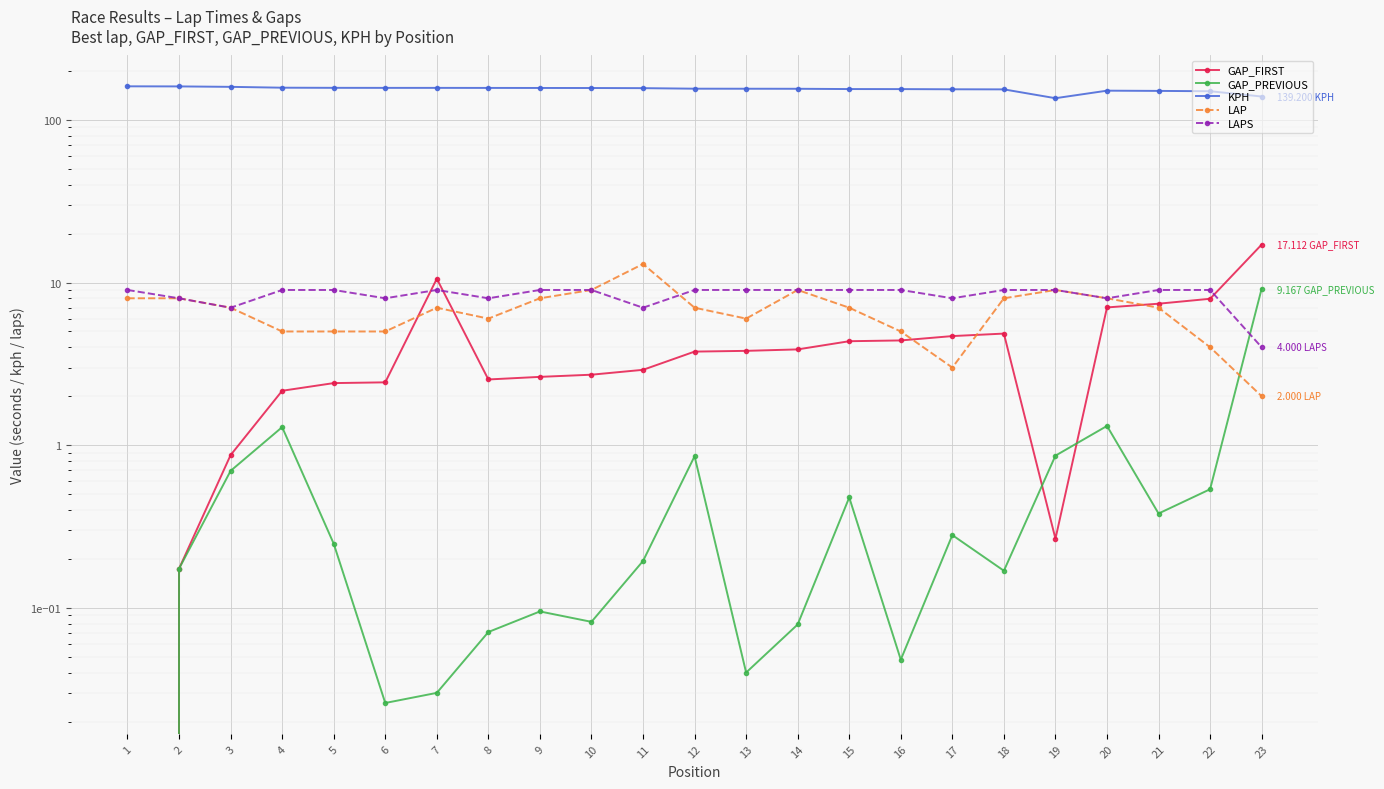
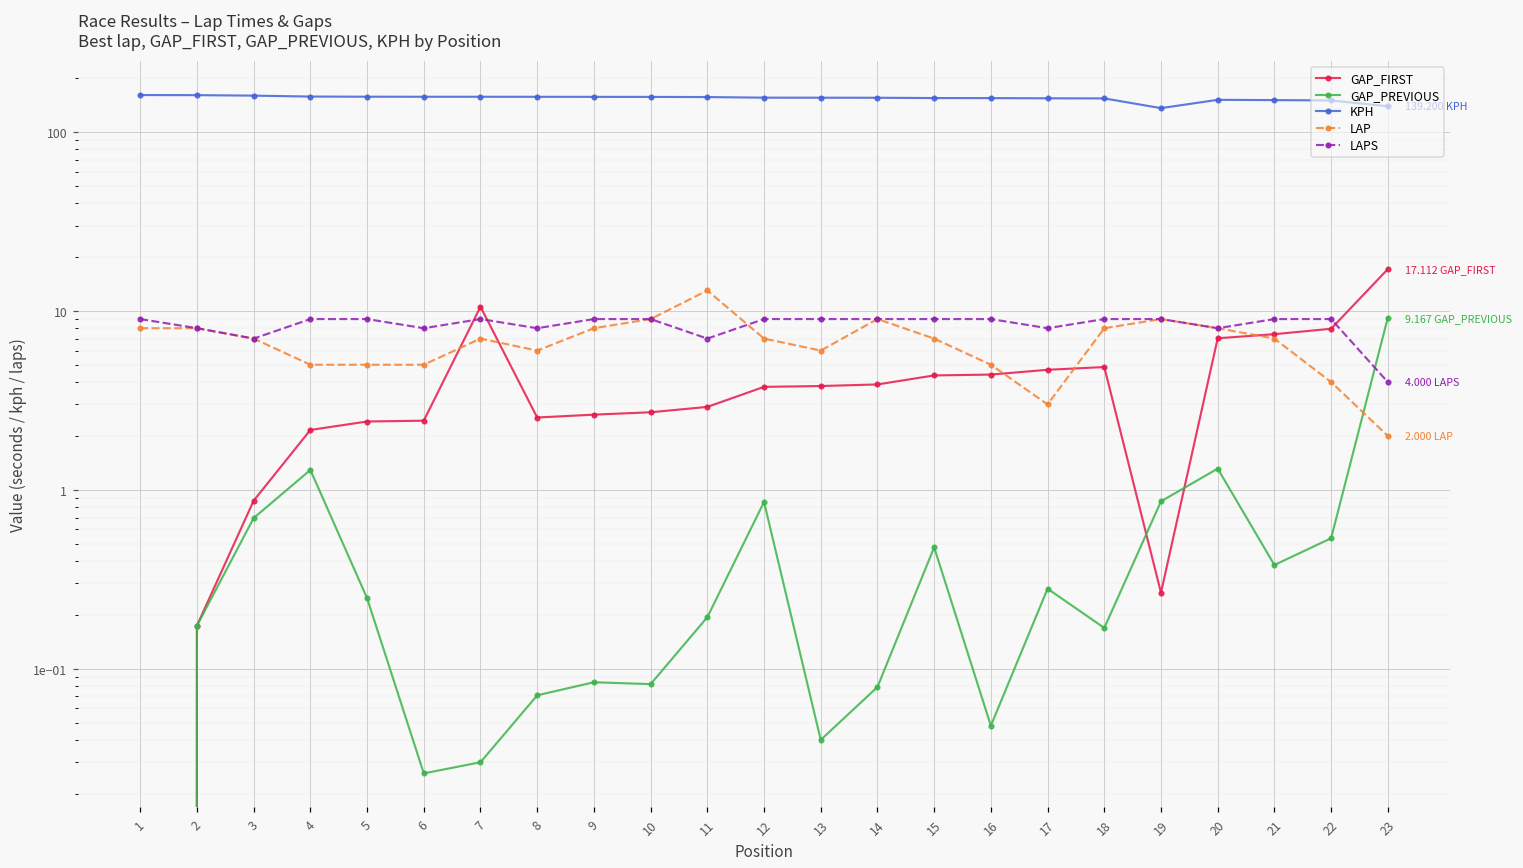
  {
    "GAP_FIRST": {
      "23": 17.112
    },
    "GAP_PREVIOUS": {
      "3": 0.70,
      "4": 1.3,
      "5": 0.25,
      "6": 0.026,
      "7": 0.03,
      "8": 0.07,
-     "9": 0.10,
+     "9": 0.08,
      "10": 0.08,
      "11": 0.19,
      "12": 0.9,
      "13": 0.04,
      "14": 0.08,
      "15": 0.48,
      "16": 0.048,
      "17": 0.28,
      "18": 0.17,
      "19": 0.9,
      "20": 1.3,
      "21": 0.38,
      "22": 0.54
    },
    "KPH": {
      "1": 160,
      "2": 160,
      "3": 160,
      "4": 160,
      "5": 160,
      "6": 160,
      "7": 160,
      "8": 160,
      "9": 160,
      "10": 160,
      "11": 160,
      "12": 160,
      "13": 160,
      "14": 160,
      "15": 150,
      "16": 150,
      "17": 150,
      "18": 150,
      "19": 140,
      "20": 150,
      "21": 150
    },
    "LAP": {
      "23": 2.000
    },
    "LAPS": {
      "23": 4.000
    }
  }
